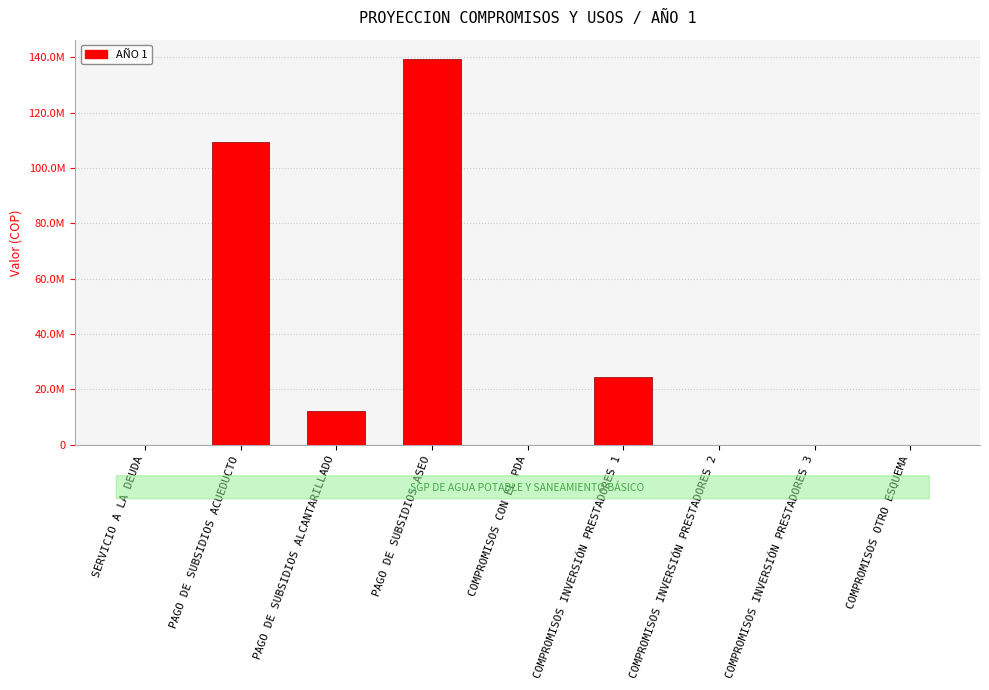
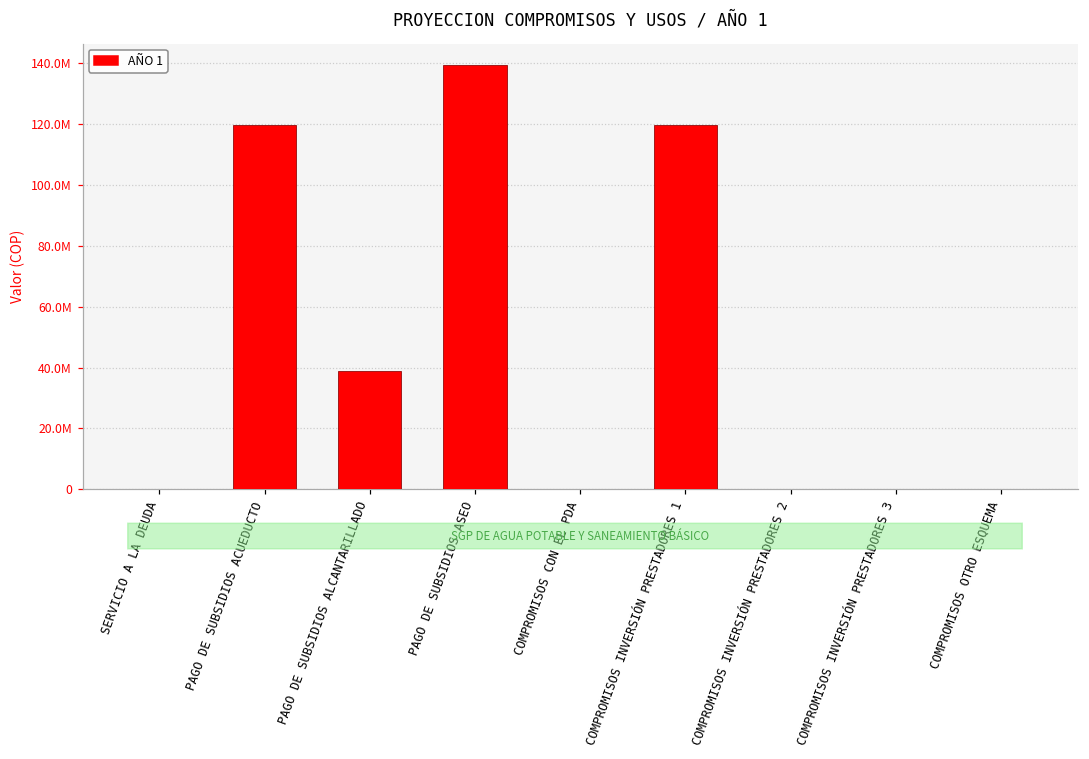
  {
    "SERVICIO A LA DEUDA": 0,
-   "PAGO DE SUBSIDIOS ACUEDUCTO": 109000000,
-   "PAGO DE SUBSIDIOS ALCANTARILLADO": 12000000,
+   "PAGO DE SUBSIDIOS ACUEDUCTO": 120000000,
+   "PAGO DE SUBSIDIOS ALCANTARILLADO": 39000000,
    "PAGO DE SUBSIDIOS ASEO": 139000000,
    "COMPROMISOS CON EL PDA": 0,
-   "COMPROMISOS INVERSIÓN PRESTADORES 1": 24000000,
+   "COMPROMISOS INVERSIÓN PRESTADORES 1": 120000000,
    "COMPROMISOS INVERSIÓN PRESTADORES 2": 0,
    "COMPROMISOS INVERSIÓN PRESTADORES 3": 0,
    "COMPROMISOS OTRO ESQUEMA": 0
  }
